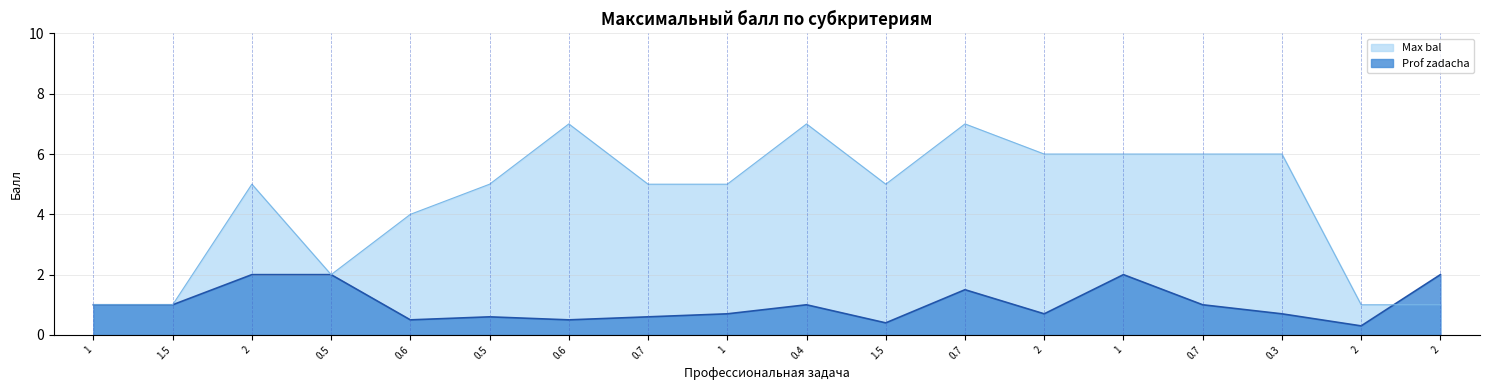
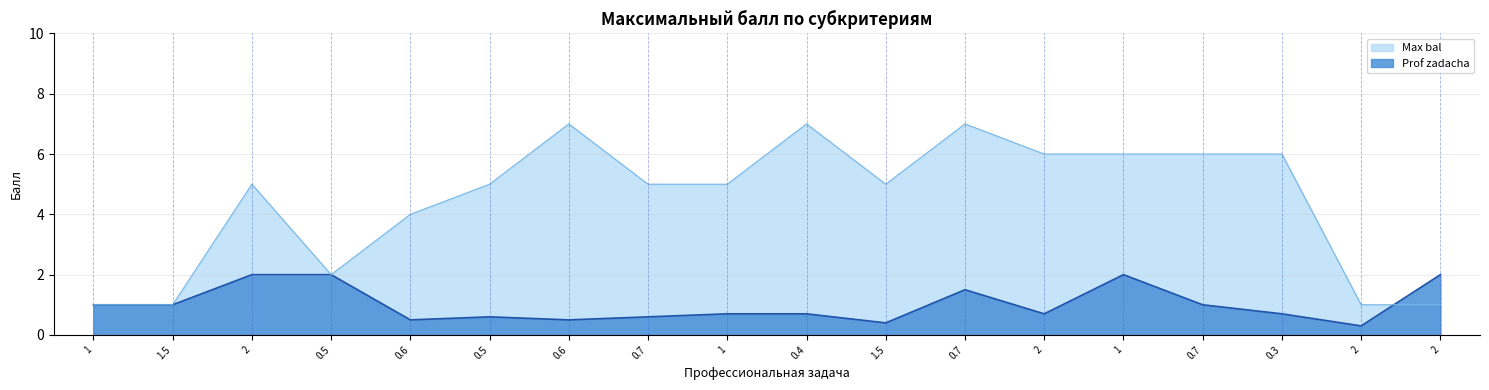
  {
    "Max bal": {
      "0.4": 7.0,
      "0.3": 6.0
    },
    "Prof zadacha": {
-     "0.4": 1.0,
+     "0.4": 0.7,
      "0.3": 0.7
    }
  }
